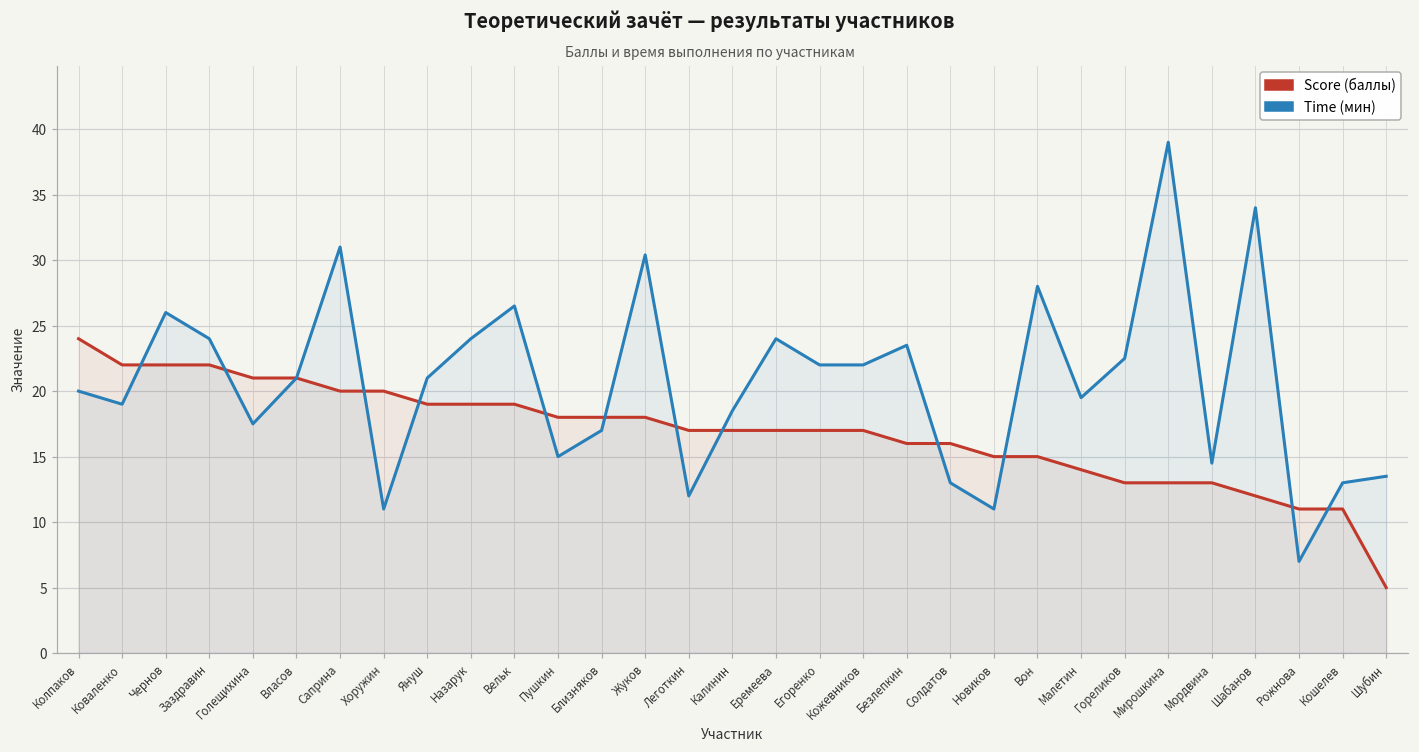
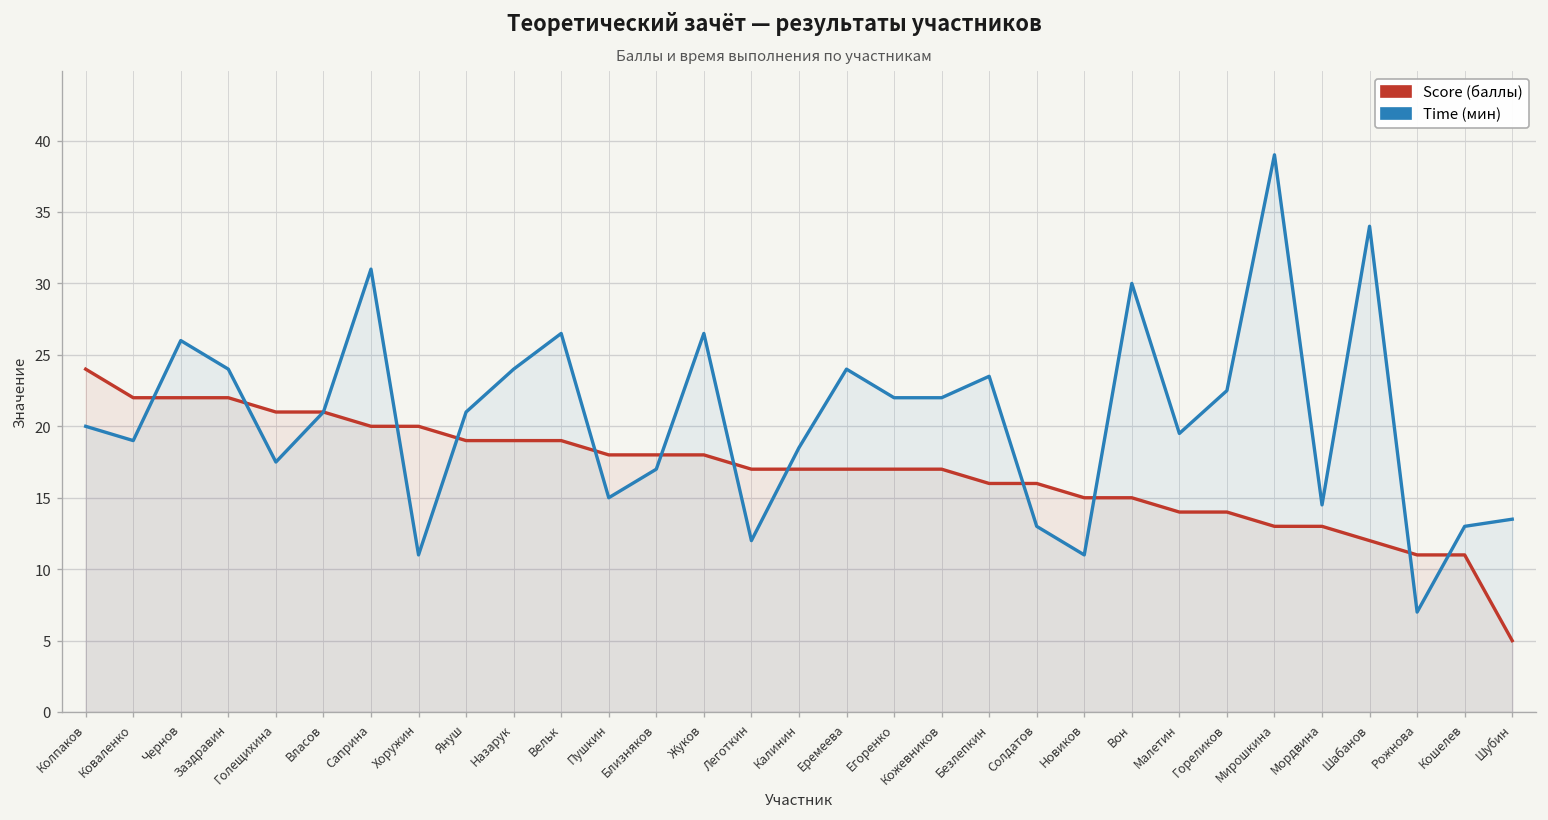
  {
    "Score (баллы)": {
      "Колпаков": 24,
      "Коваленко": 22,
      "Чернов": 22,
      "Заздравин": 22,
      "Голещихина": 21,
      "Саприна": 20,
      "Хоружин": 20,
      "Януш": 19,
      "Назарук": 19,
      "Вельк": 19,
      "Пушкин": 18,
      "Близняков": 18,
      "Жуков": 18,
      "Леготкин": 17,
      "Калинин": 17,
      "Еремеева": 17,
      "Егоренко": 17,
      "Кожевников": 17,
      "Безлепкин": 16,
      "Солдатов": 16,
      "Новиков": 15,
      "Вон": 15,
      "Малетин": 14,
-     "Гореликов": 13,
+     "Гореликов": 14,
      "Мирошкина": 13,
      "Мордвина": 13,
      "Шабанов": 12,
      "Рожнова": 11,
      "Кошелев": 11,
      "Шубин": 5
    },
    "Time (мин)": {
      "Колпаков": 20.0,
      "Коваленко": 19.0,
      "Чернов": 26.0,
      "Заздравин": 24.0,
      "Голещихина": 17.5,
      "Саприна": 31.0,
      "Хоружин": 11.0,
      "Януш": 21.0,
      "Назарук": 24.0,
      "Вельк": 26.5,
      "Пушкин": 15.0,
      "Близняков": 17.0,
-     "Жуков": 30.4,
+     "Жуков": 26.5,
      "Леготкин": 12.0,
      "Калинин": 18.5,
      "Еремеева": 24.0,
      "Егоренко": 22.0,
      "Кожевников": 22.0,
      "Безлепкин": 23.5,
      "Солдатов": 13.0,
      "Новиков": 11.0,
-     "Вон": 28,
+     "Вон": 30,
      "Малетин": 19.5,
      "Гореликов": 22.5,
      "Мирошкина": 39.0,
      "Мордвина": 14.5,
      "Шабанов": 34.0,
      "Рожнова": 7.0,
      "Кошелев": 13.0,
      "Шубин": 13.5
    }
  }
